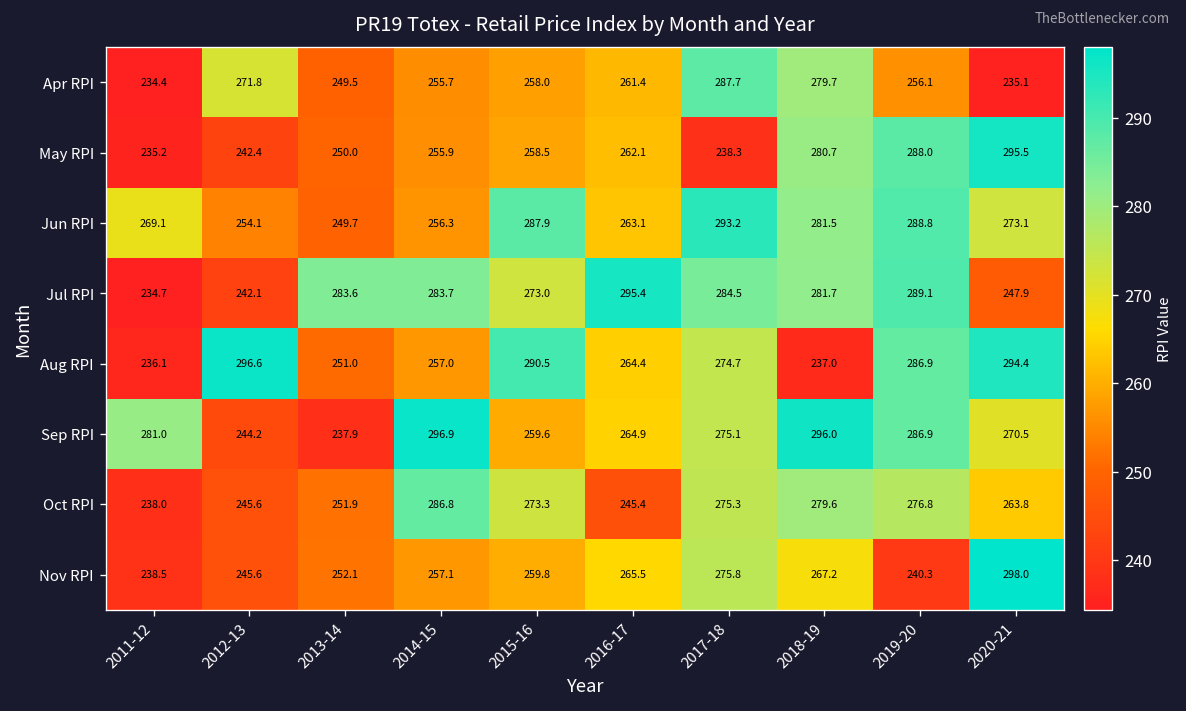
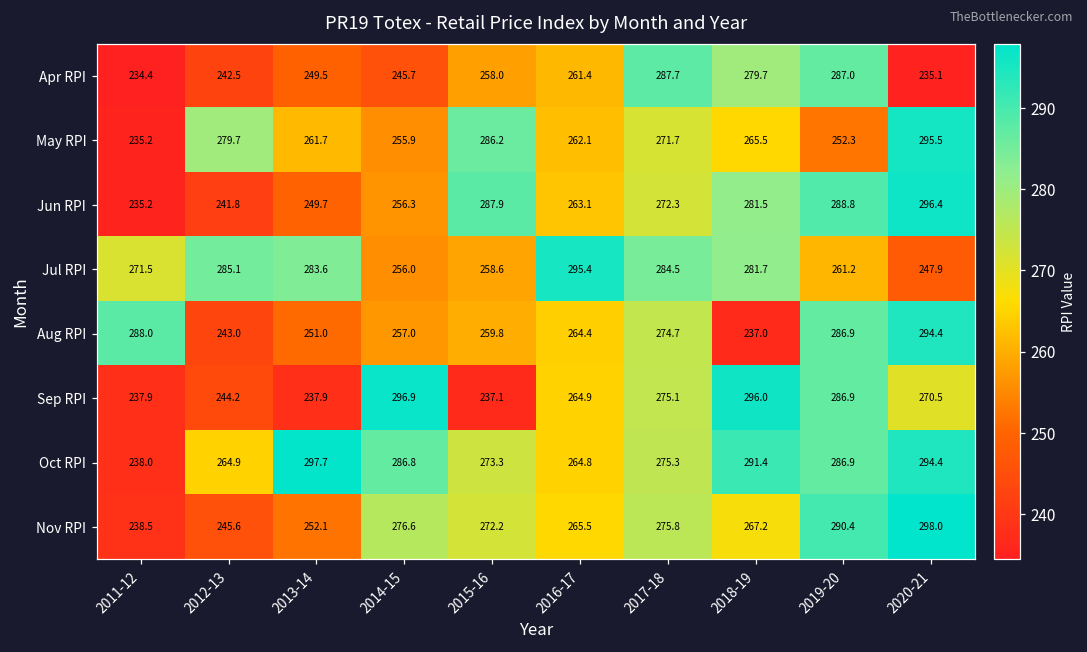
  {
    "Apr RPI": {
-     "2012-13": 271.8,
-     "2014-15": 255.7,
-     "2019-20": 256.1
+     "2012-13": 242.5,
+     "2014-15": 245.7,
+     "2019-20": 287.0
    },
    "May RPI": {
-     "2012-13": 242.4,
-     "2013-14": 250.0,
-     "2015-16": 258.5,
-     "2017-18": 238.3,
-     "2018-19": 280.7,
-     "2019-20": 288.0
+     "2012-13": 279.7,
+     "2013-14": 261.7,
+     "2015-16": 286.2,
+     "2017-18": 271.7,
+     "2018-19": 265.5,
+     "2019-20": 252.3
    },
    "Jun RPI": {
-     "2011-12": 269.1,
-     "2012-13": 254.1,
-     "2017-18": 293.2,
-     "2020-21": 273.1
+     "2011-12": 235.2,
+     "2012-13": 241.8,
+     "2017-18": 272.3,
+     "2020-21": 296.4
    },
    "Jul RPI": {
-     "2011-12": 234.7,
-     "2012-13": 242.1,
-     "2014-15": 283.7,
-     "2015-16": 273.0,
-     "2019-20": 289.1
+     "2011-12": 271.5,
+     "2012-13": 285.1,
+     "2014-15": 256.0,
+     "2015-16": 258.6,
+     "2019-20": 261.2
    },
    "Aug RPI": {
-     "2011-12": 236.1,
-     "2012-13": 296.6,
-     "2015-16": 290.5
+     "2011-12": 288.0,
+     "2012-13": 243.0,
+     "2015-16": 259.8
    },
    "Sep RPI": {
-     "2011-12": 281.0,
-     "2015-16": 259.6
+     "2011-12": 237.9,
+     "2015-16": 237.1
    },
    "Oct RPI": {
-     "2012-13": 245.6,
-     "2013-14": 251.9,
-     "2016-17": 245.4,
-     "2018-19": 279.6,
-     "2019-20": 276.8,
-     "2020-21": 263.8
+     "2012-13": 264.9,
+     "2013-14": 297.7,
+     "2016-17": 264.8,
+     "2018-19": 291.4,
+     "2019-20": 286.9,
+     "2020-21": 294.4
    },
    "Nov RPI": {
-     "2014-15": 257.1,
-     "2015-16": 259.8,
-     "2019-20": 240.3
+     "2014-15": 276.6,
+     "2015-16": 272.2,
+     "2019-20": 290.4
    }
  }
